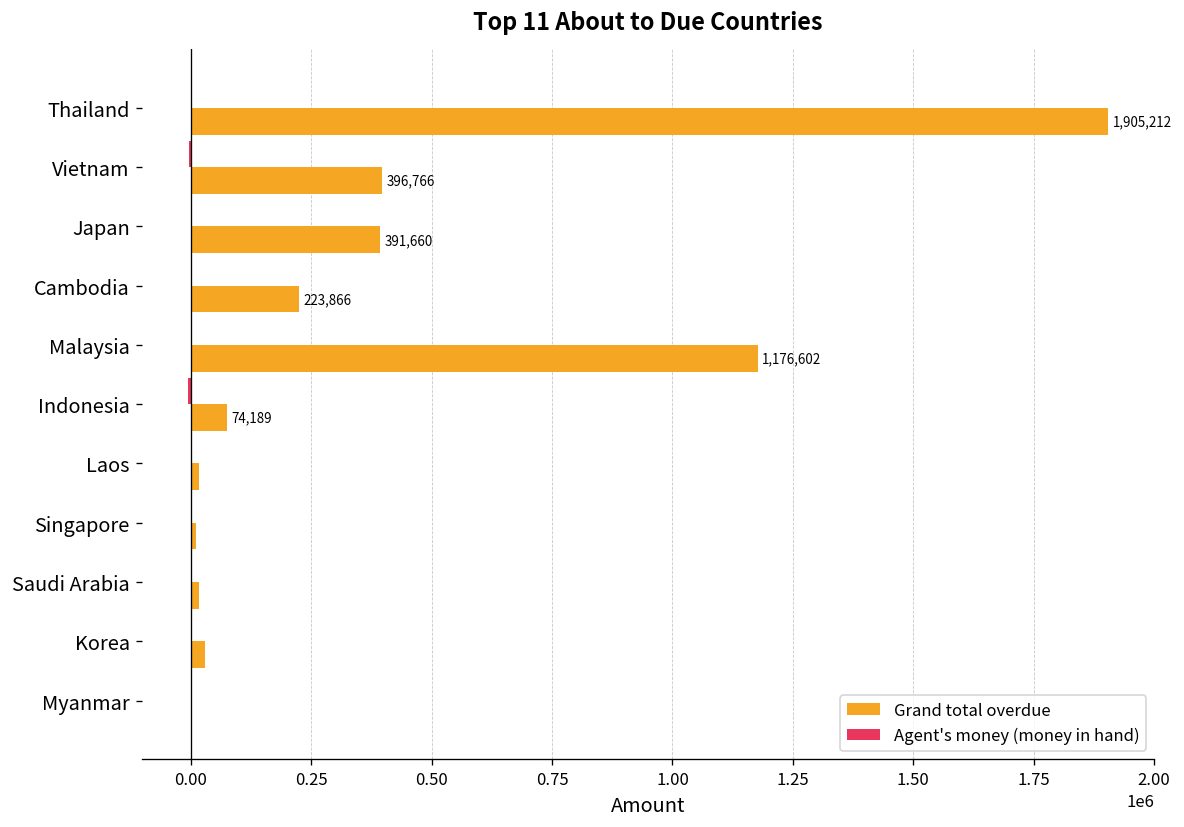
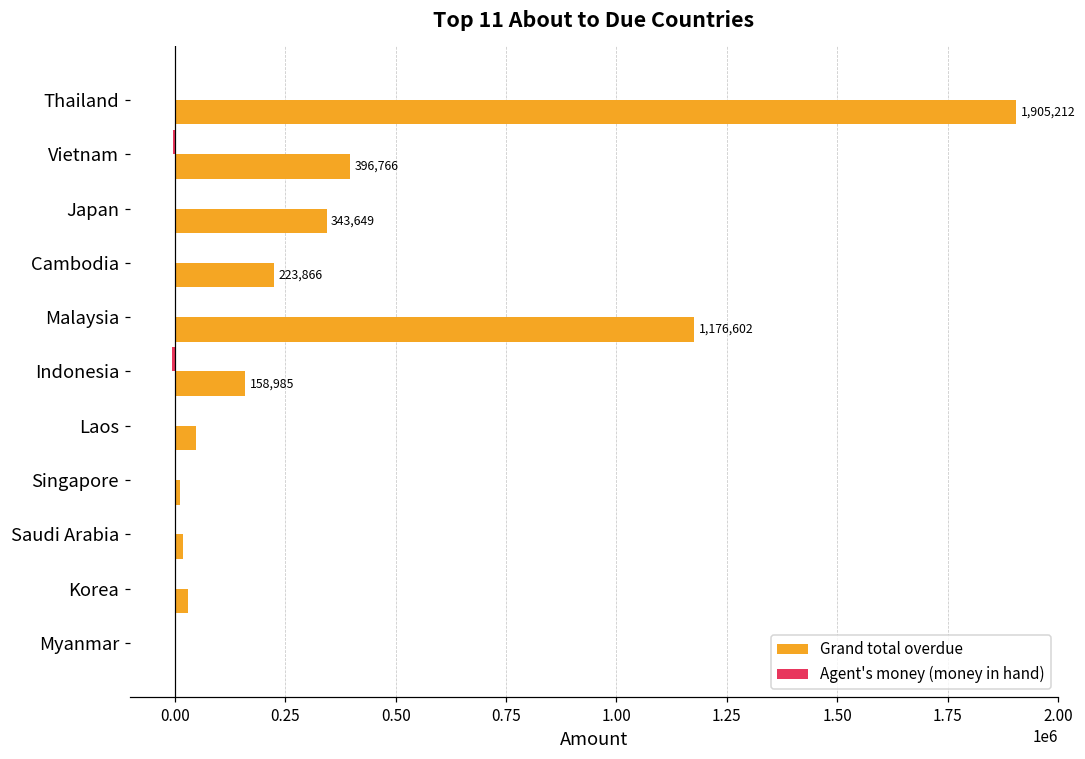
  {
    "Grand total overdue": {
      "Thailand": "1,905,212",
      "Vietnam": "396,766",
-     "Japan": "391,660",
+     "Japan": "343,649",
      "Cambodia": "223,866",
      "Malaysia": "1,176,602",
-     "Indonesia": "74,189",
-     "Laos": "20000"
+     "Indonesia": "158,985",
+     "Laos": "50000"
    },
    "Agent's money (money in hand)": {
      "Japan": "0",
      "Cambodia": "0",
      "Indonesia": "-10000",
      "Singapore": "0",
      "Saudi Arabia": "0",
      "Korea": "0",
      "Myanmar": "0"
    }
  }
